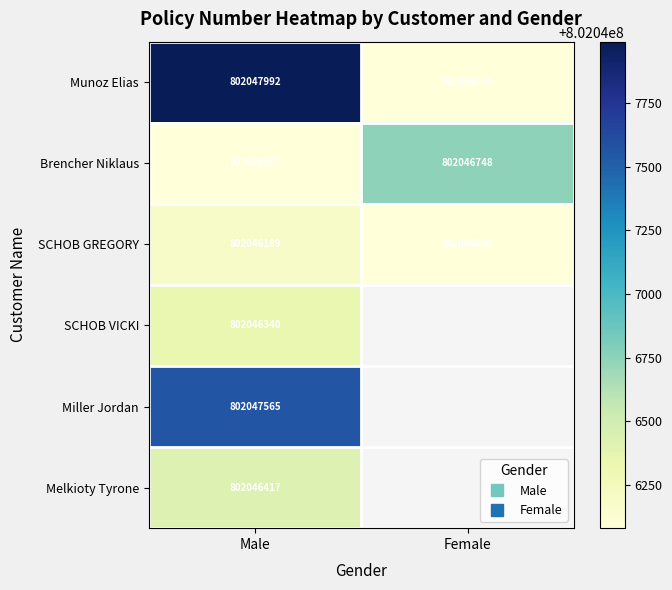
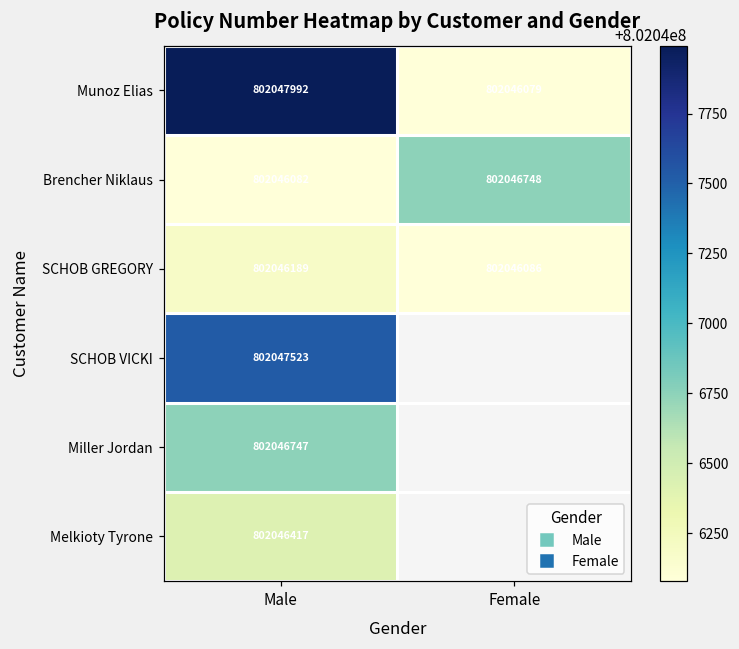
  {
    "Munoz Elias": {
      "Male": 802047992
    },
    "Brencher Niklaus": {
      "Female": 802046748
    },
    "SCHOB GREGORY": {
      "Male": 802046189
    },
    "SCHOB VICKI": {
-     "Male": 802046340
+     "Male": 802047523
    },
    "Miller Jordan": {
-     "Male": 802047565
+     "Male": 802046747
    },
    "Melkioty Tyrone": {
      "Male": 802046417
    }
  }
